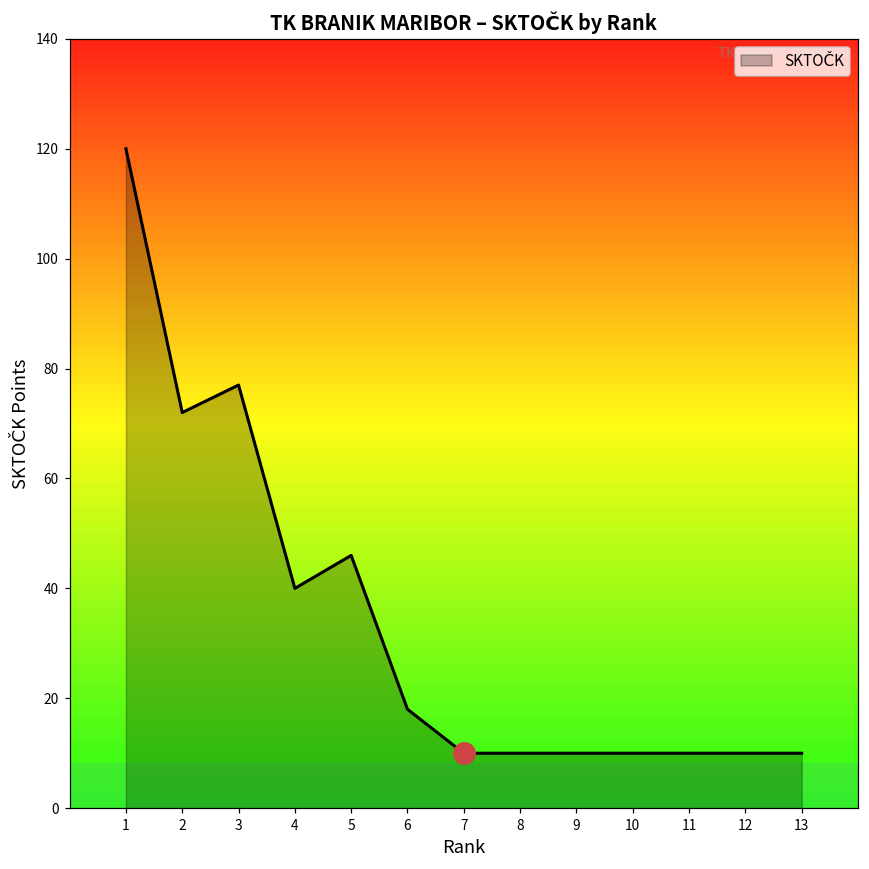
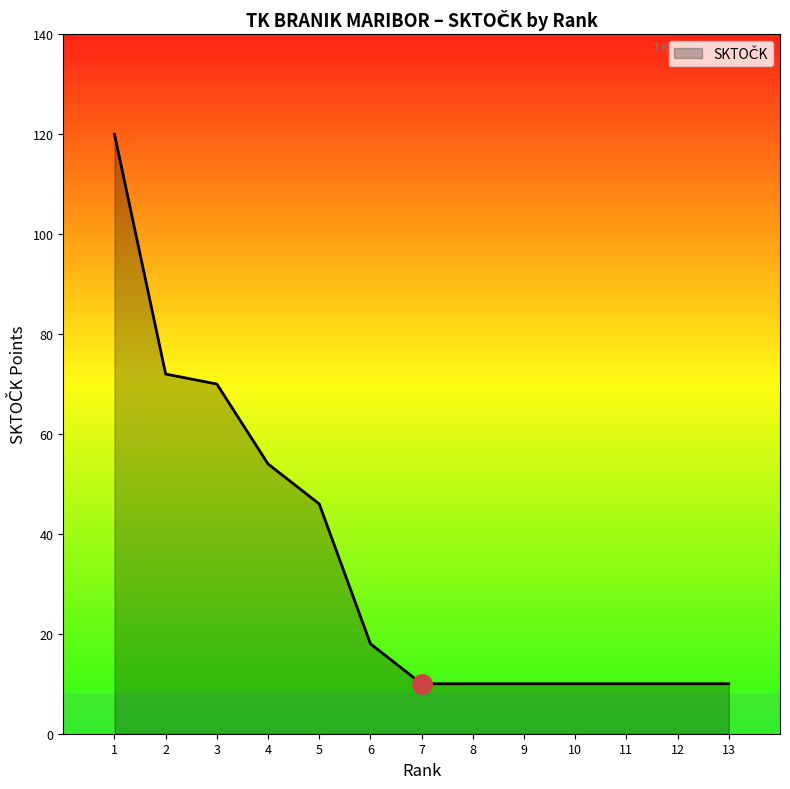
  {
    "SKTOČK": {
      "1": 120,
      "2": 72,
-     "3": 77,
-     "4": 40,
+     "3": 70,
+     "4": 54,
      "5": 46,
      "6": 18,
      "8": 10,
      "9": 10,
      "10": 10,
      "11": 10,
      "12": 10,
      "13": 10
    }
  }
